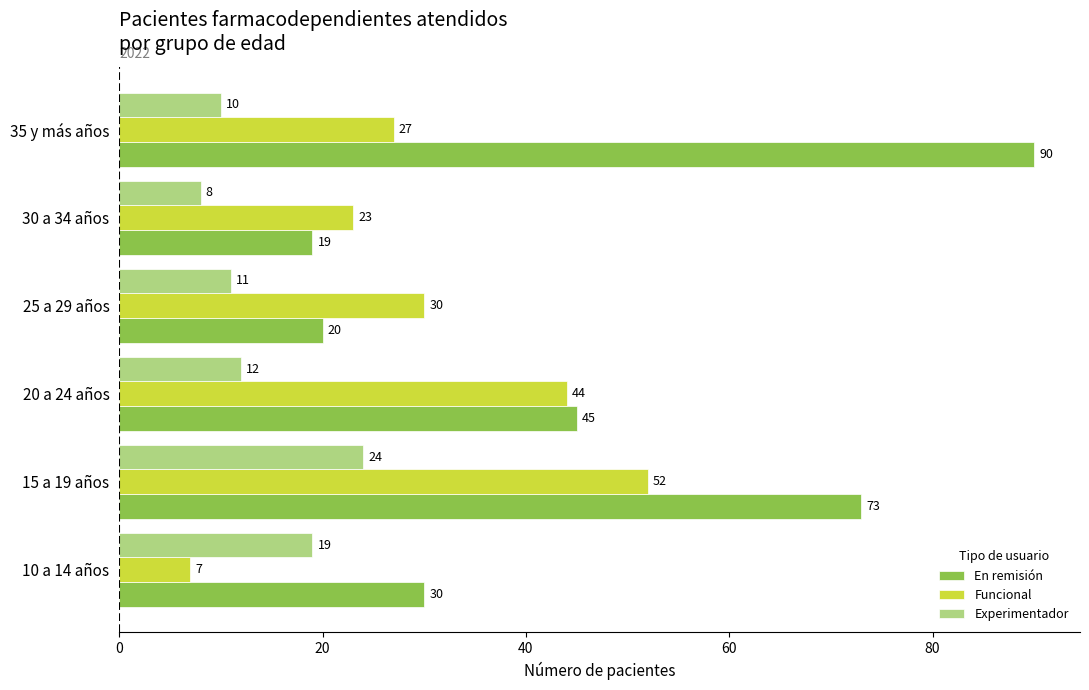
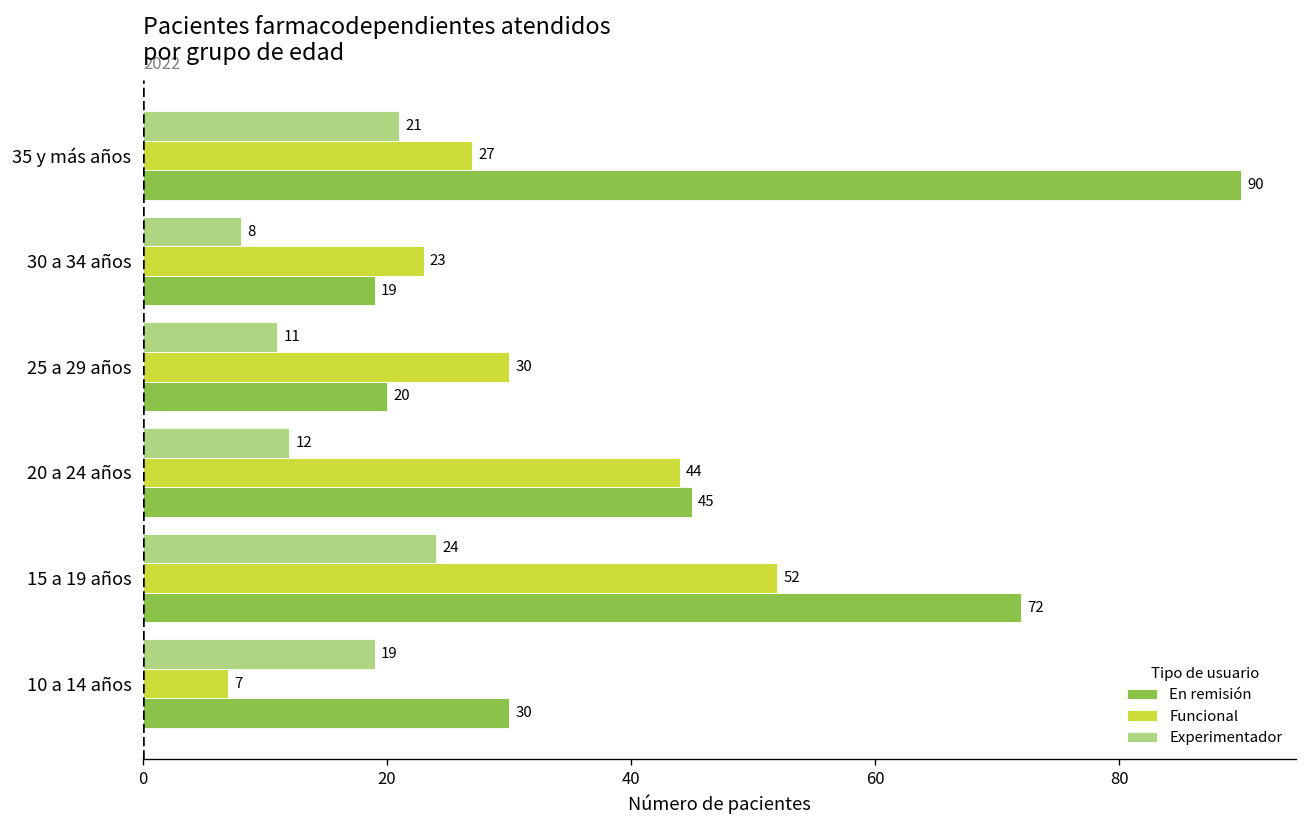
  {
    "En remisión": {
      "35 y más años": 90,
      "30 a 34 años": 19,
      "25 a 29 años": 20,
      "20 a 24 años": 45,
-     "15 a 19 años": 73,
+     "15 a 19 años": 72,
      "10 a 14 años": 30
    },
    "Funcional": {
      "35 y más años": 27,
      "30 a 34 años": 23,
      "25 a 29 años": 30,
      "20 a 24 años": 44,
      "15 a 19 años": 52,
      "10 a 14 años": 7
    },
    "Experimentador": {
-     "35 y más años": 10,
+     "35 y más años": 21,
      "30 a 34 años": 8,
      "25 a 29 años": 11,
      "20 a 24 años": 12,
      "15 a 19 años": 24,
      "10 a 14 años": 19
    }
  }
